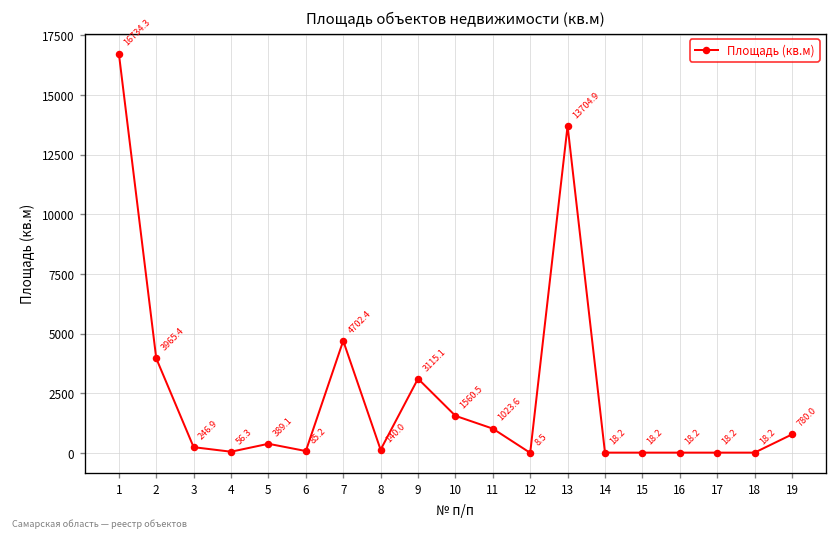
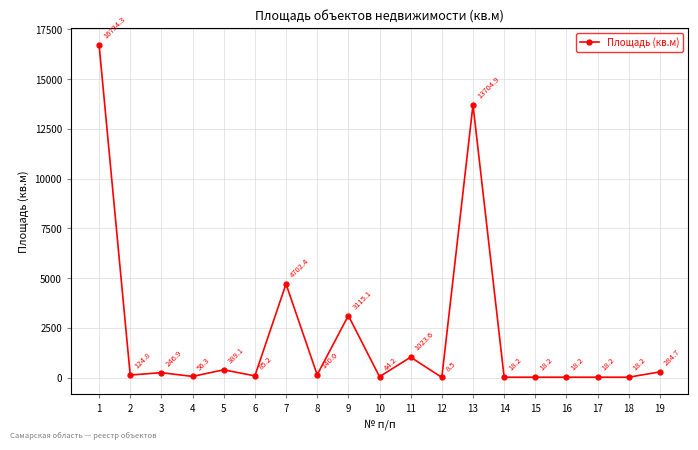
  {
    "1": 16734.3,
-   "2": 3965.4,
+   "2": 124.8,
    "3": 246.9,
    "4": 56.3,
    "5": 389.1,
    "6": 85.2,
    "7": 4702.4,
    "8": 140.0,
    "9": 3115.1,
-   "10": 1560.5,
+   "10": 44.2,
    "11": 1023.6,
    "12": 8.5,
    "13": 13704.9,
    "14": 18.2,
    "15": 18.2,
    "16": 18.2,
    "17": 18.2,
    "18": 18.2,
-   "19": 780.0
+   "19": 284.7
  }
